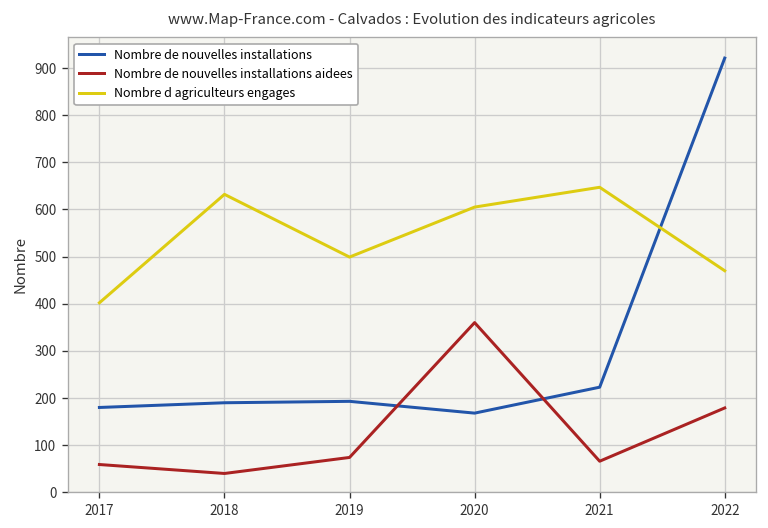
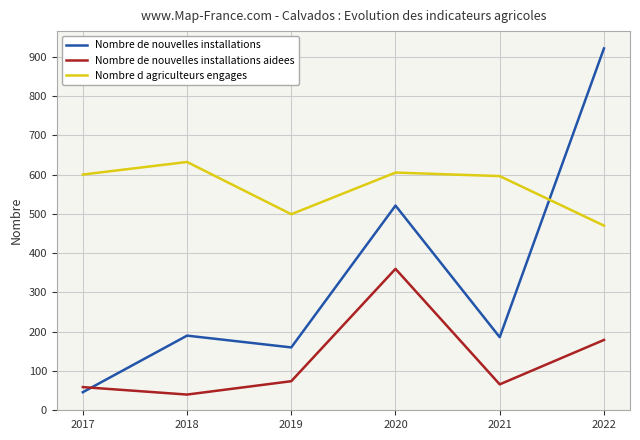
  {
    "Nombre de nouvelles installations": {
-     "2017": 180,
+     "2017": 50,
      "2018": 190,
-     "2019": 190,
-     "2020": 170,
-     "2021": 220,
+     "2019": 160,
+     "2020": 520,
+     "2021": 190,
      "2022": 920
    },
    "Nombre de nouvelles installations aidees": {
      "2017": 60,
      "2018": 40,
      "2019": 70,
      "2020": 360,
      "2021": 70,
      "2022": 180
    },
    "Nombre d agriculteurs engages": {
-     "2017": 400,
+     "2017": 600,
      "2018": 630,
      "2019": 500,
      "2020": 610,
-     "2021": 650,
+     "2021": 600,
      "2022": 470
    }
  }
